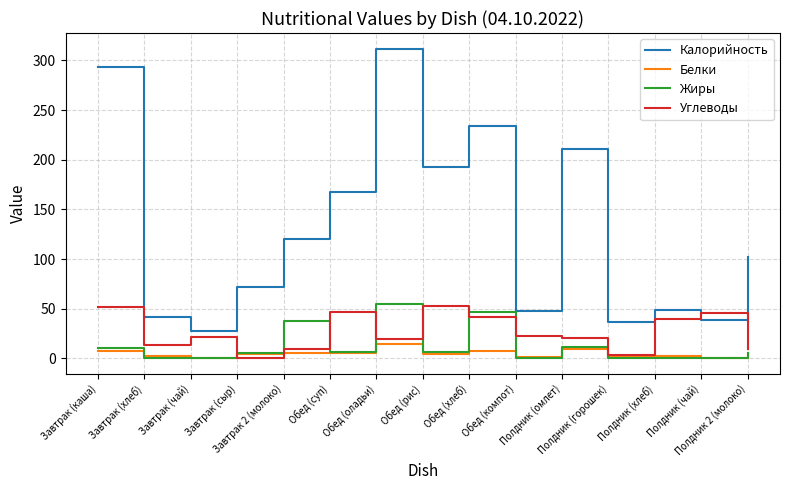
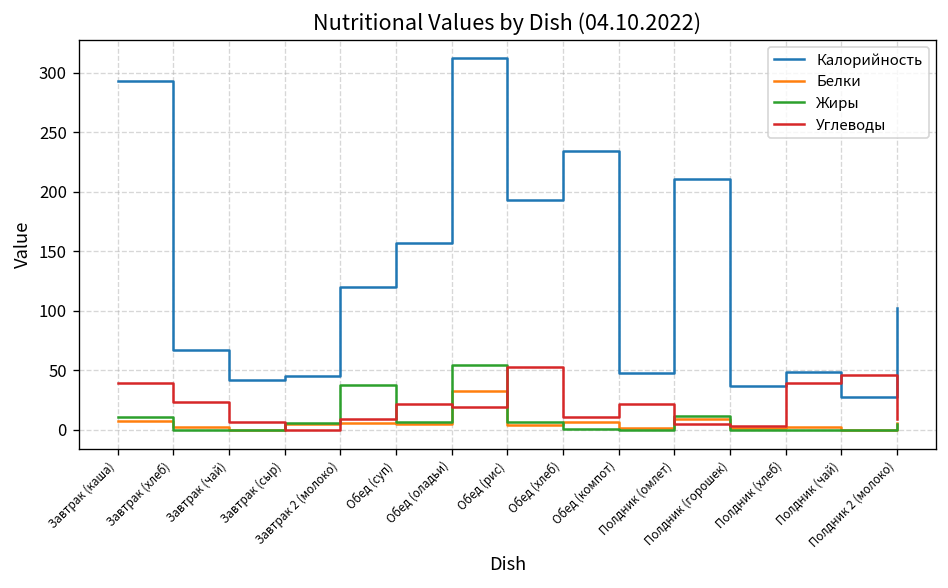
  {
    "Калорийность": {
      "Завтрак (каша)": 290,
-     "Завтрак (хлеб)": 40,
-     "Завтрак (чай)": 30,
-     "Завтрак (сыр)": 70,
+     "Завтрак (хлеб)": 70,
+     "Завтрак (чай)": 40,
+     "Завтрак (сыр)": 50,
      "Завтрак 2 (молоко)": 120,
-     "Обед (суп)": 170,
+     "Обед (суп)": 160,
      "Обед (оладьи)": 310,
      "Обед (рис)": 190,
      "Обед (хлеб)": 230,
      "Обед (компот)": 50,
      "Полдник (омлет)": 210,
      "Полдник (горошек)": 40,
      "Полдник (хлеб)": 50,
-     "Полдник (чай)": 40,
+     "Полдник (чай)": 30,
      "Полдник 2 (молоко)": 100
    },
    "Белки": {
      "Завтрак (каша)": 10,
      "Завтрак 2 (молоко)": 10,
-     "Обед (оладьи)": 10,
+     "Обед (оладьи)": 30,
      "Обед (хлеб)": 10
    },
    "Жиры": {
      "Завтрак (каша)": 10,
      "Завтрак 2 (молоко)": 40,
      "Обед (оладьи)": 50,
-     "Обед (хлеб)": 50
+     "Обед (хлеб)": 0
    },
    "Углеводы": {
-     "Завтрак (каша)": 50,
-     "Завтрак (хлеб)": 10,
-     "Завтрак (чай)": 20,
+     "Завтрак (каша)": 40,
+     "Завтрак (хлеб)": 20,
+     "Завтрак (чай)": 10,
      "Завтрак (сыр)": 0,
      "Завтрак 2 (молоко)": 10,
-     "Обед (суп)": 50,
+     "Обед (суп)": 20,
      "Обед (оладьи)": 20,
      "Обед (рис)": 50,
-     "Обед (хлеб)": 40,
+     "Обед (хлеб)": 10,
      "Обед (компот)": 20,
-     "Полдник (омлет)": 20,
+     "Полдник (омлет)": 0,
      "Полдник (хлеб)": 40,
      "Полдник (чай)": 50,
      "Полдник 2 (молоко)": 10
    }
  }
